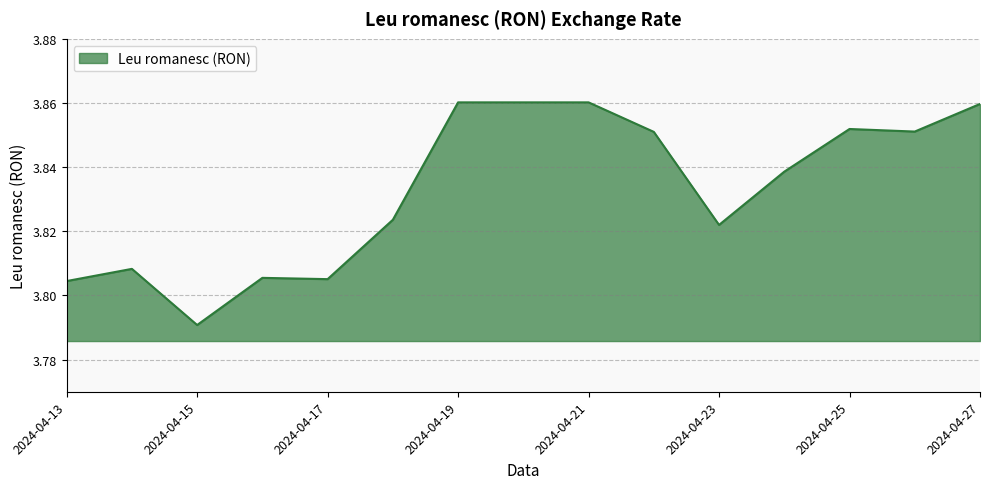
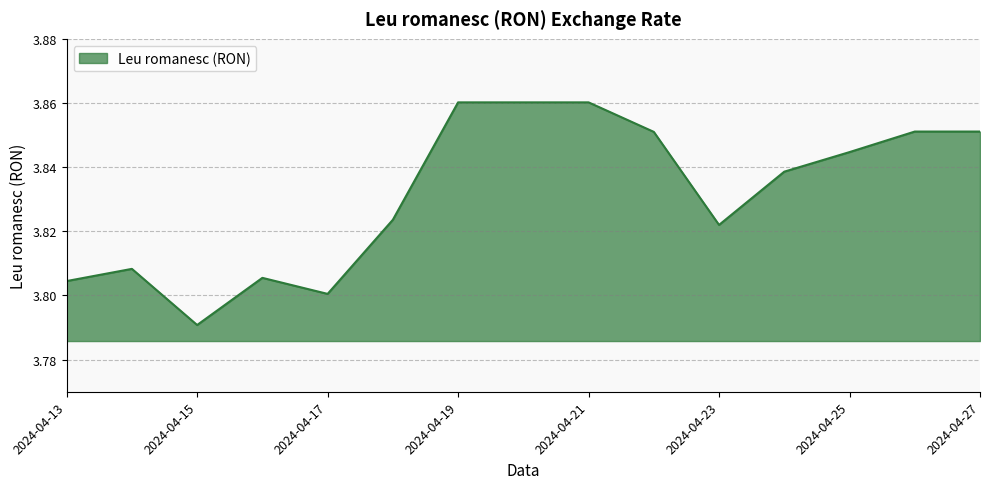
  {
    "2024-04-13": 3.805,
    "2024-04-15": 3.791,
-   "2024-04-17": 3.805,
+   "2024-04-17": 3.801,
    "2024-04-19": 3.860,
    "2024-04-21": 3.860,
    "2024-04-23": 3.822,
-   "2024-04-25": 3.852,
-   "2024-04-27": 3.860
+   "2024-04-25": 3.845,
+   "2024-04-27": 3.851
  }
